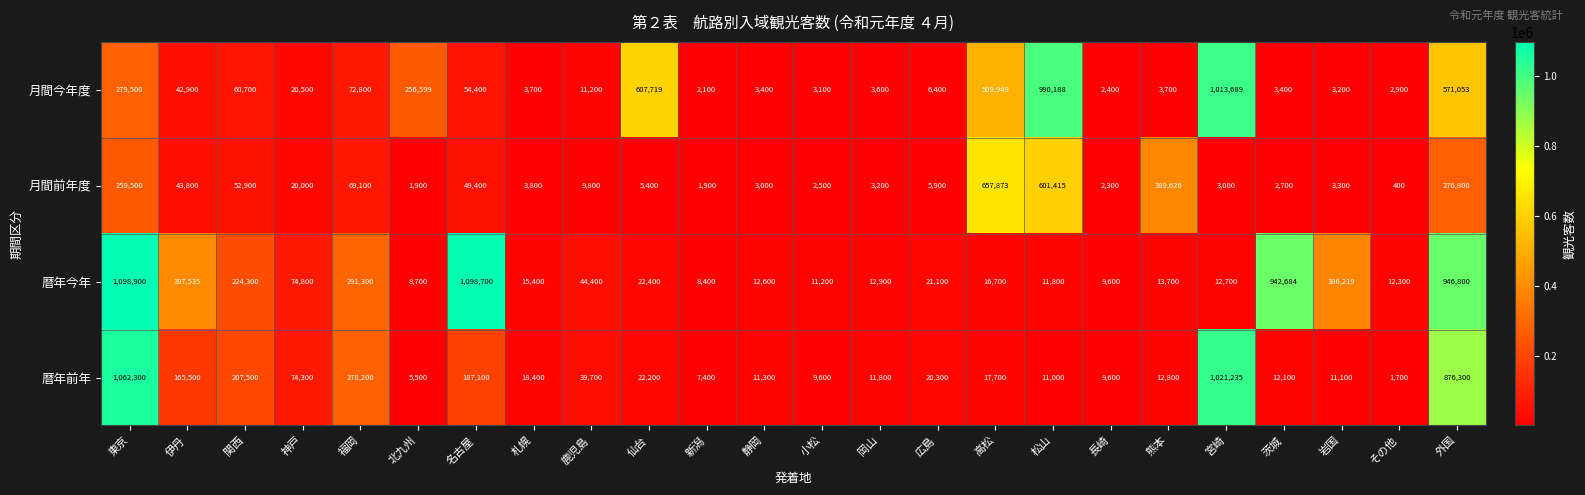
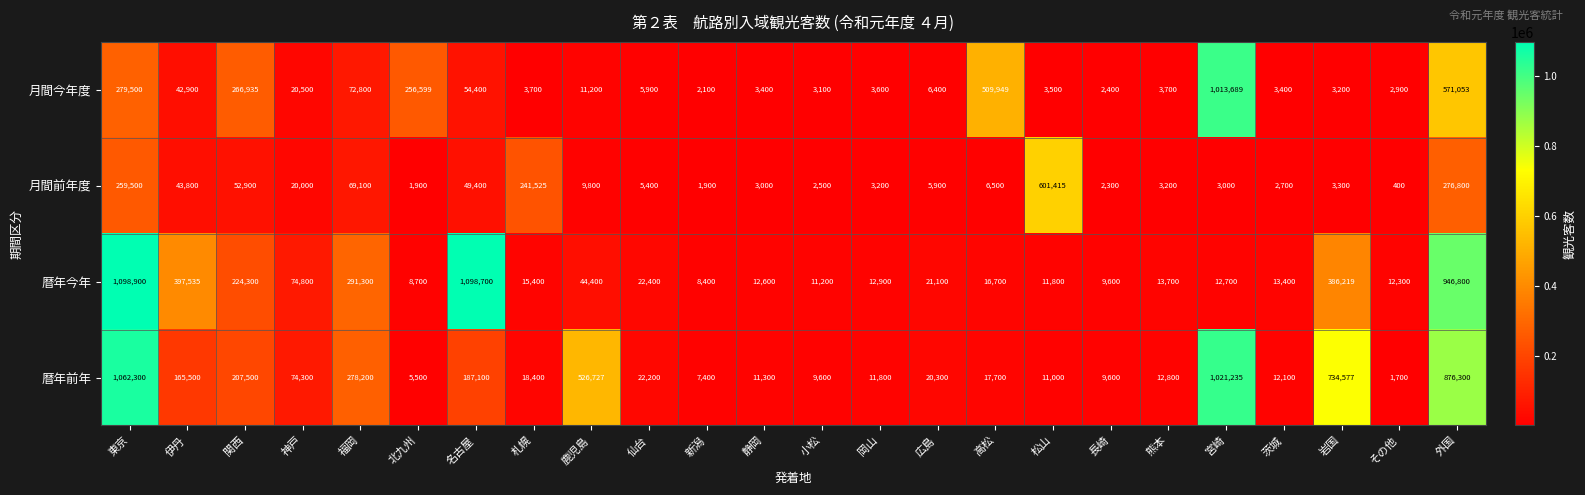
  {
    "月間今年度": {
      "東京": "279,500",
      "伊丹": "42,900",
-     "関西": "60,700",
+     "関西": "266,935",
      "神戸": "20,500",
      "福岡": "72,800",
      "北九州": "256,599",
      "名古屋": "54,400",
      "札幌": "3,700",
      "鹿児島": "11,200",
-     "仙台": "607,719",
+     "仙台": "5,900",
      "新潟": "2,100",
      "静岡": "3,400",
      "小松": "3,100",
      "岡山": "3,600",
      "広島": "6,400",
      "高松": "509,949",
-     "松山": "990,188",
+     "松山": "3,500",
      "長崎": "2,400",
      "熊本": "3,700",
      "宮崎": "1,013,689",
      "茨城": "3,400",
      "岩国": "3,200",
      "その他": "2,900",
      "外国": "571,053"
    },
    "月間前年度": {
      "東京": "259,500",
      "伊丹": "43,800",
      "関西": "52,900",
      "神戸": "20,000",
      "福岡": "69,100",
      "北九州": "1,900",
      "名古屋": "49,400",
-     "札幌": "3,800",
+     "札幌": "241,525",
      "鹿児島": "9,800",
      "仙台": "5,400",
      "新潟": "1,900",
      "静岡": "3,000",
      "小松": "2,500",
      "岡山": "3,200",
      "広島": "5,900",
-     "高松": "657,873",
+     "高松": "6,500",
      "松山": "601,415",
      "長崎": "2,300",
-     "熊本": "389,626",
+     "熊本": "3,200",
      "宮崎": "3,000",
      "茨城": "2,700",
      "岩国": "3,300",
      "その他": "400",
      "外国": "276,800"
    },
    "暦年今年": {
      "東京": "1,098,900",
      "伊丹": "397,535",
      "関西": "224,300",
      "神戸": "74,800",
      "福岡": "291,300",
      "北九州": "8,700",
      "名古屋": "1,098,700",
      "札幌": "15,400",
      "鹿児島": "44,400",
      "仙台": "22,400",
      "新潟": "8,400",
      "静岡": "12,600",
      "小松": "11,200",
      "岡山": "12,900",
      "広島": "21,100",
      "高松": "16,700",
      "松山": "11,800",
      "長崎": "9,600",
      "熊本": "13,700",
      "宮崎": "12,700",
-     "茨城": "942,684",
+     "茨城": "13,400",
      "岩国": "386,219",
      "その他": "12,300",
      "外国": "946,800"
    },
    "暦年前年": {
      "東京": "1,062,300",
      "伊丹": "165,500",
      "関西": "207,500",
      "神戸": "74,300",
      "福岡": "278,200",
      "北九州": "5,500",
      "名古屋": "187,100",
      "札幌": "18,400",
-     "鹿児島": "39,700",
+     "鹿児島": "526,727",
      "仙台": "22,200",
      "新潟": "7,400",
      "静岡": "11,300",
      "小松": "9,600",
      "岡山": "11,800",
      "広島": "20,300",
      "高松": "17,700",
      "松山": "11,000",
      "長崎": "9,600",
      "熊本": "12,800",
      "宮崎": "1,021,235",
      "茨城": "12,100",
-     "岩国": "11,100",
+     "岩国": "734,577",
      "その他": "1,700",
      "外国": "876,300"
    }
  }
